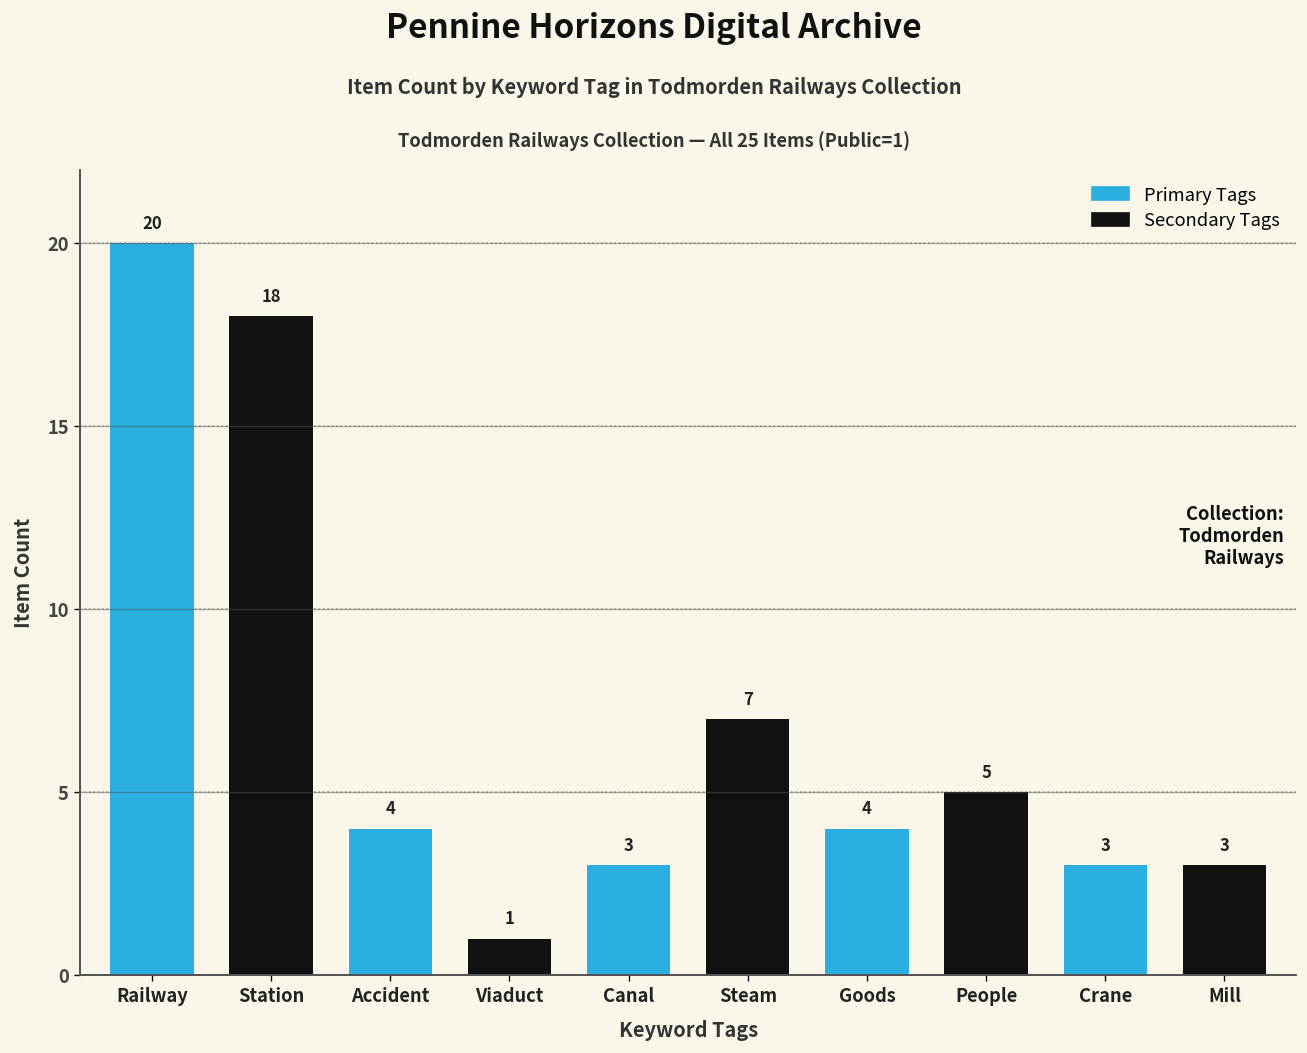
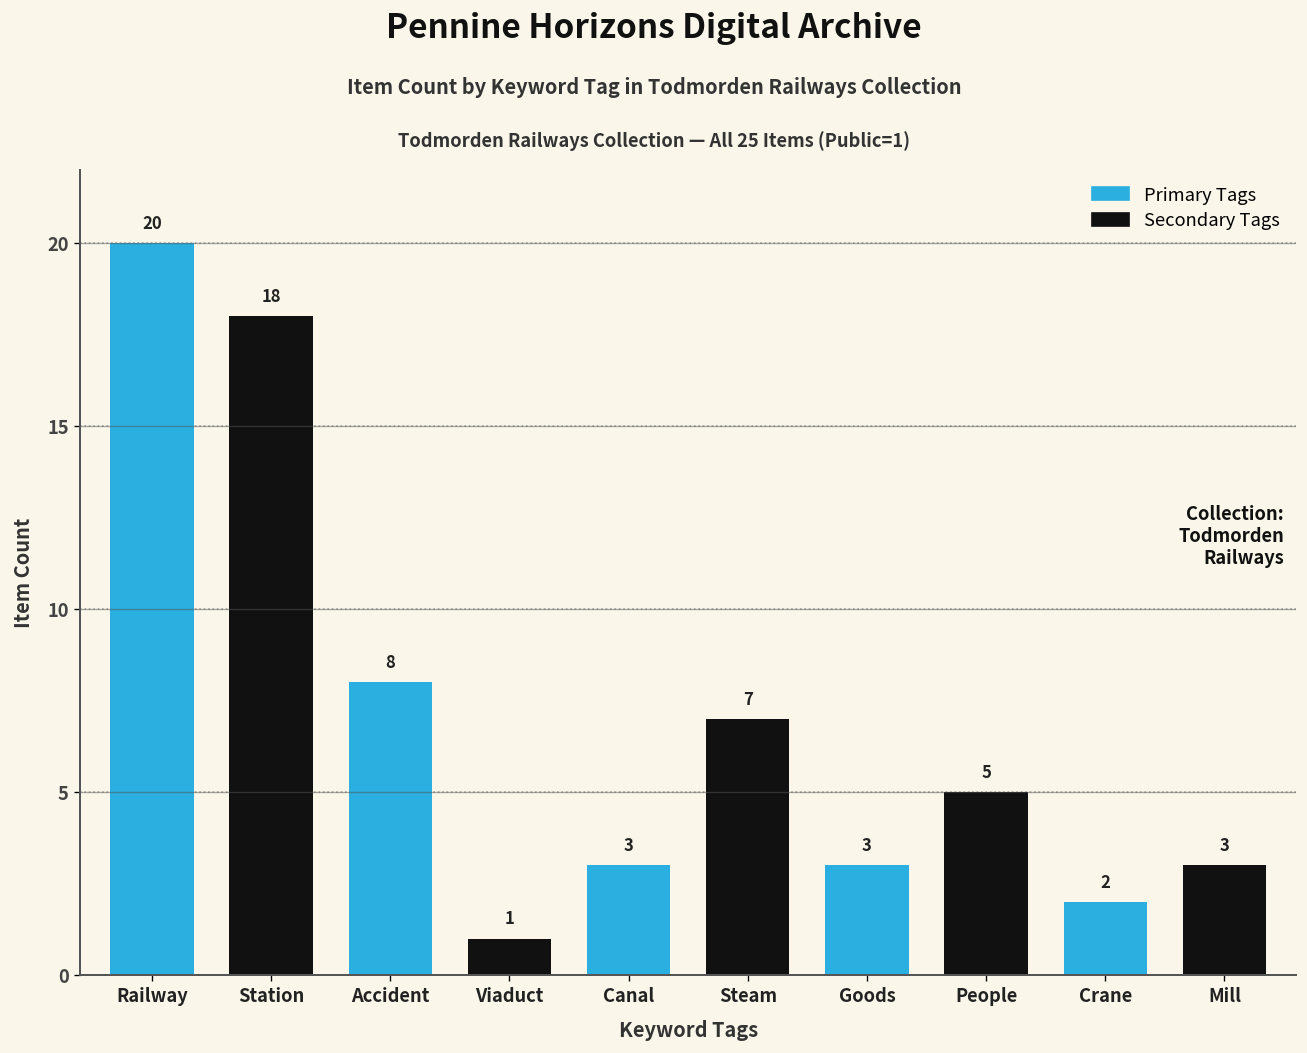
  {
    "Railway": 20,
    "Station": 18,
-   "Accident": 4,
+   "Accident": 8,
    "Viaduct": 1,
    "Canal": 3,
    "Steam": 7,
-   "Goods": 4,
+   "Goods": 3,
    "People": 5,
-   "Crane": 3,
+   "Crane": 2,
    "Mill": 3
  }
